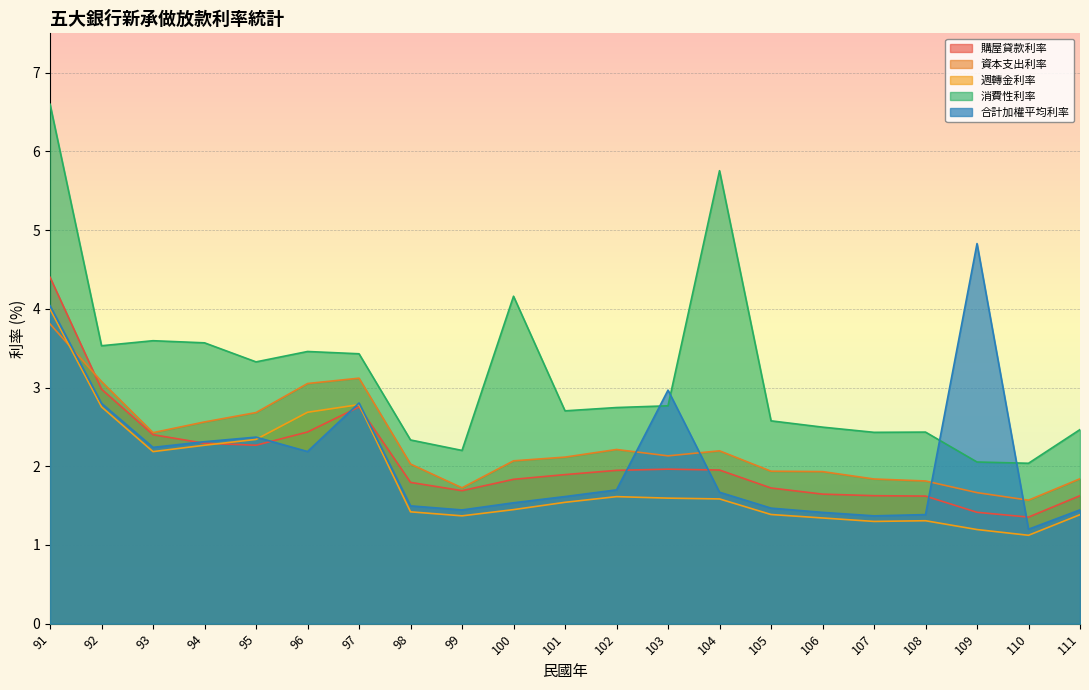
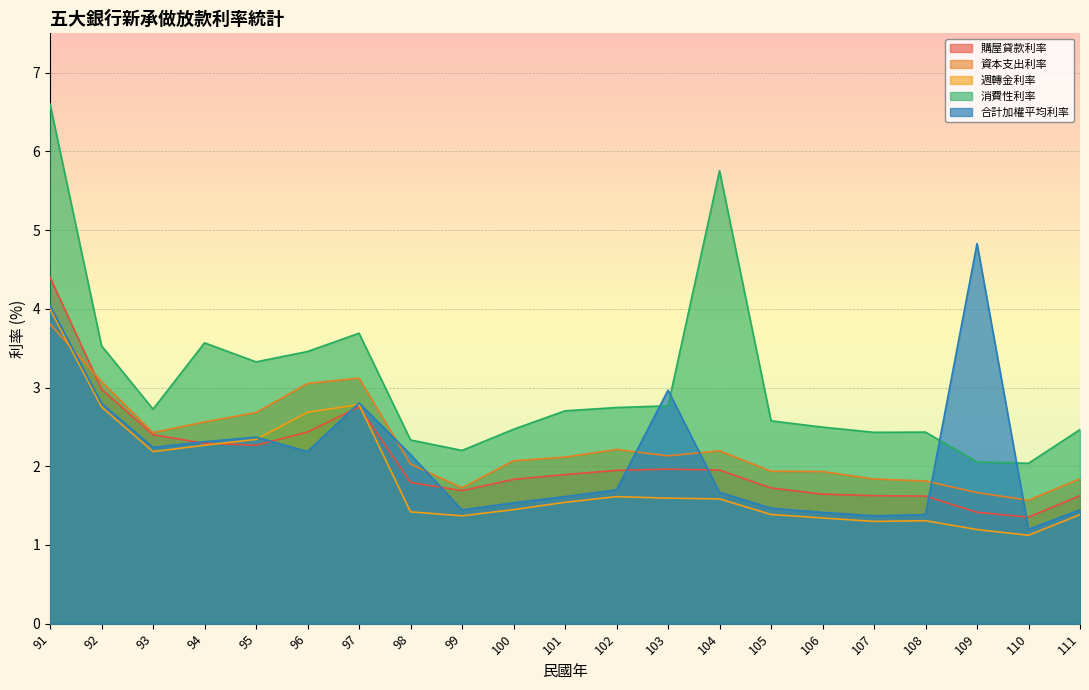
  {
    "消費性利率": {
      "91": 6.6,
      "92": 3.5,
-     "93": 3.6,
+     "93": 2.7,
      "94": 3.6,
      "95": 3.3,
      "96": 3.5,
-     "97": 3.4,
+     "97": 3.7,
      "98": 2.3,
      "99": 2.2,
-     "100": 4.2,
+     "100": 2.5,
      "101": 2.7,
      "102": 2.7,
      "103": 2.8,
      "104": 5.8,
      "105": 2.6,
      "106": 2.5,
      "107": 2.4,
      "108": 2.4,
      "109": 2.1,
      "110": 2.0,
      "111": 2.5
    },
    "合計加權平均利率": {
      "91": 4.0,
      "92": 2.8,
      "93": 2.2,
      "96": 2.2,
-     "98": 1.5,
+     "98": 2.1,
      "99": 1.4,
      "100": 1.5,
      "101": 1.6,
      "102": 1.7,
      "103": 3.0,
      "104": 1.7,
      "105": 1.5,
      "106": 1.4,
      "107": 1.4,
      "108": 1.4,
      "109": 4.8,
      "110": 1.2,
      "111": 1.4
    }
  }
